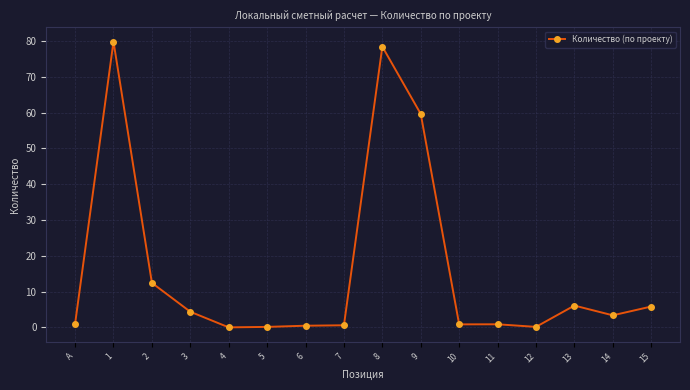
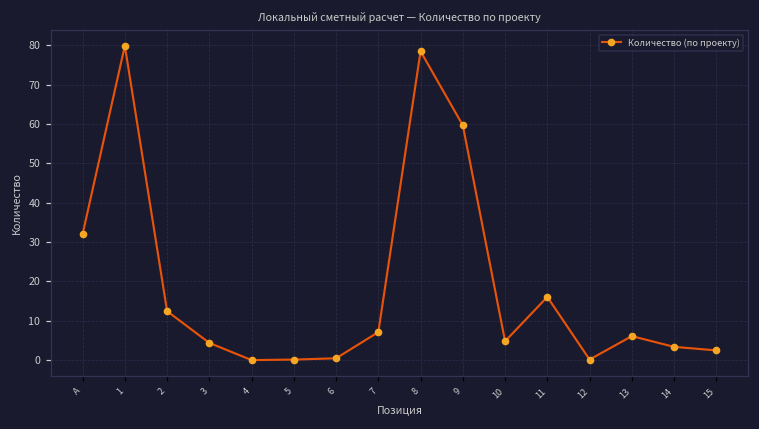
  {
-   "А": 1,
+   "А": 32,
    "1": 80,
    "2": 12,
    "3": 4,
    "4": 0,
    "5": 0,
    "6": 0,
-   "7": 1,
+   "7": 7,
    "8": 78,
    "9": 60,
-   "10": 1,
-   "11": 1,
+   "10": 5,
+   "11": 16,
    "12": 0,
    "13": 6,
    "14": 3,
-   "15": 6
+   "15": 2
  }
